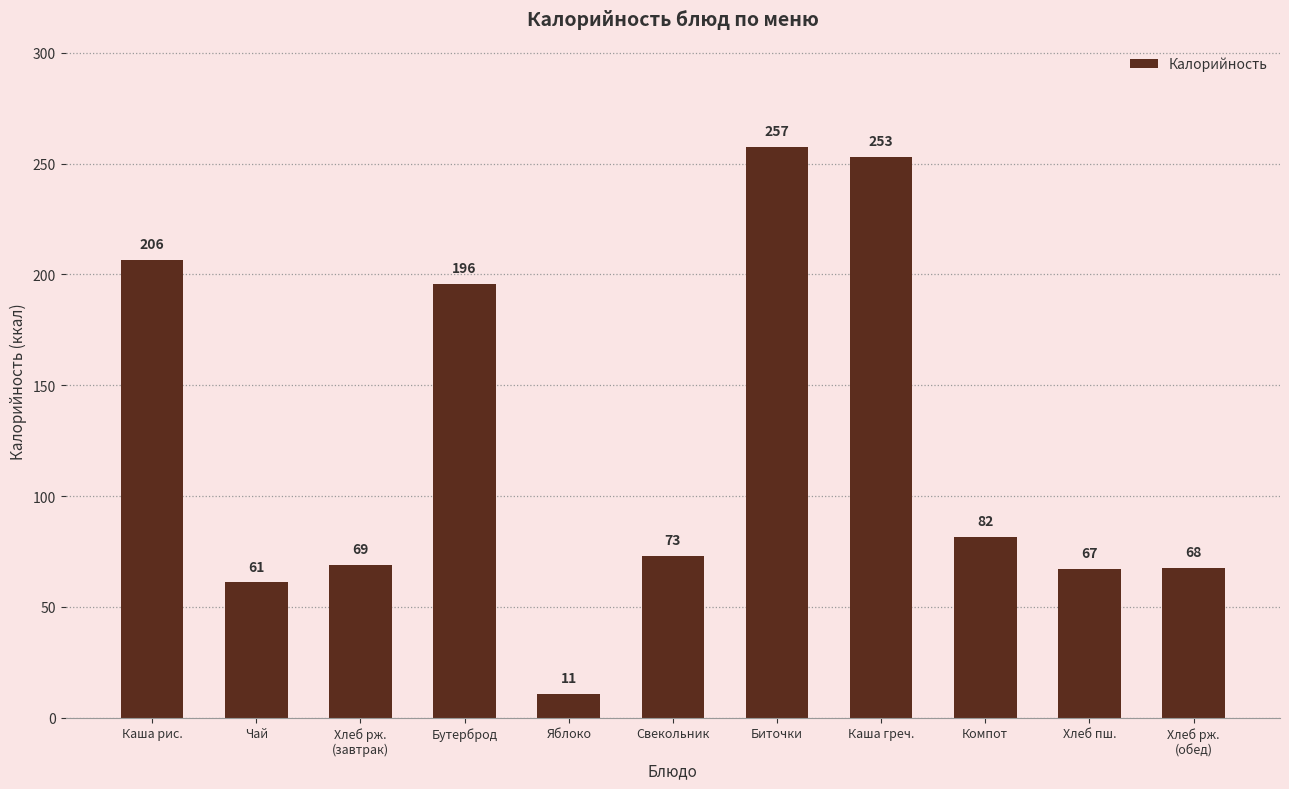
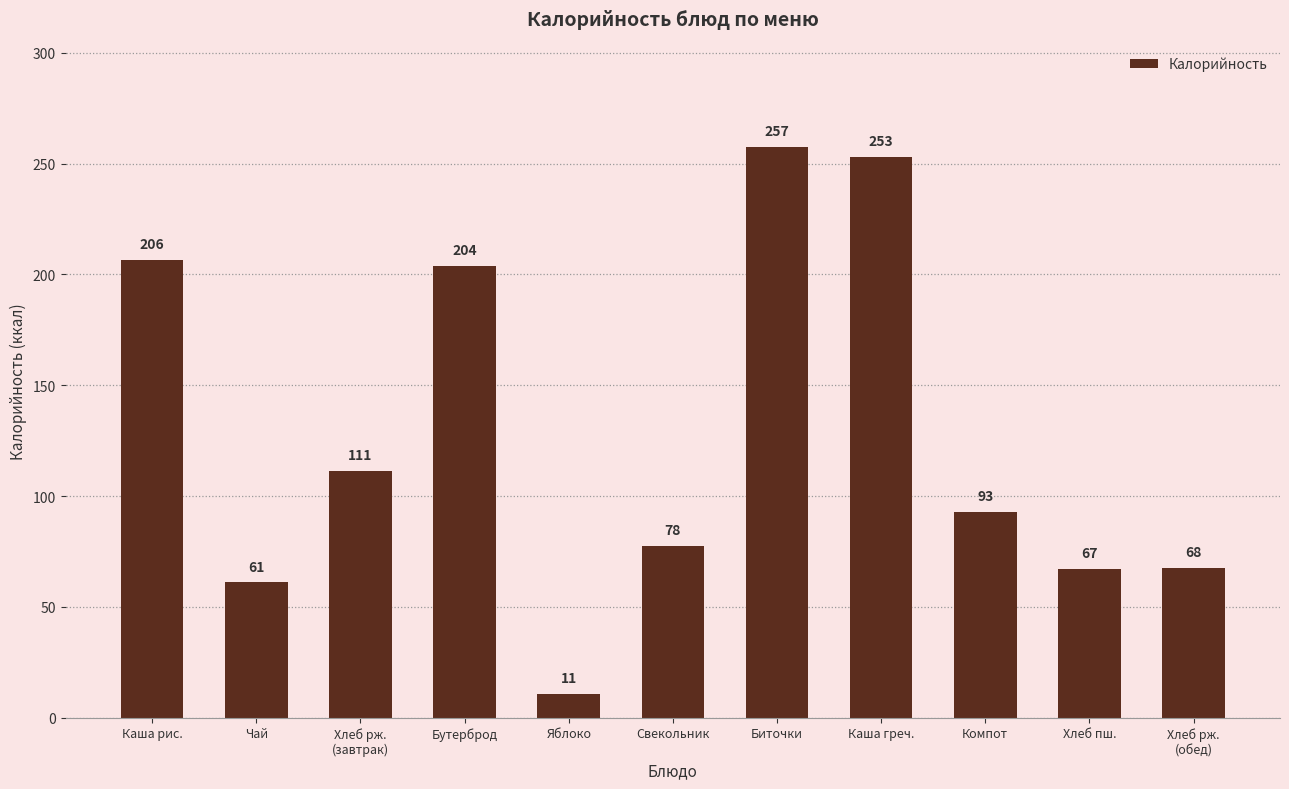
  {
    "Каша рис.": 206,
    "Чай": 61,
-   "Хлеб рж. (завтрак)": 69,
-   "Бутерброд": 196,
+   "Хлеб рж. (завтрак)": 111,
+   "Бутерброд": 204,
    "Яблоко": 11,
-   "Свекольник": 73,
+   "Свекольник": 78,
    "Биточки": 257,
    "Каша греч.": 253,
-   "Компот": 82,
+   "Компот": 93,
    "Хлеб пш.": 67,
    "Хлеб рж. (обед)": 68
  }
